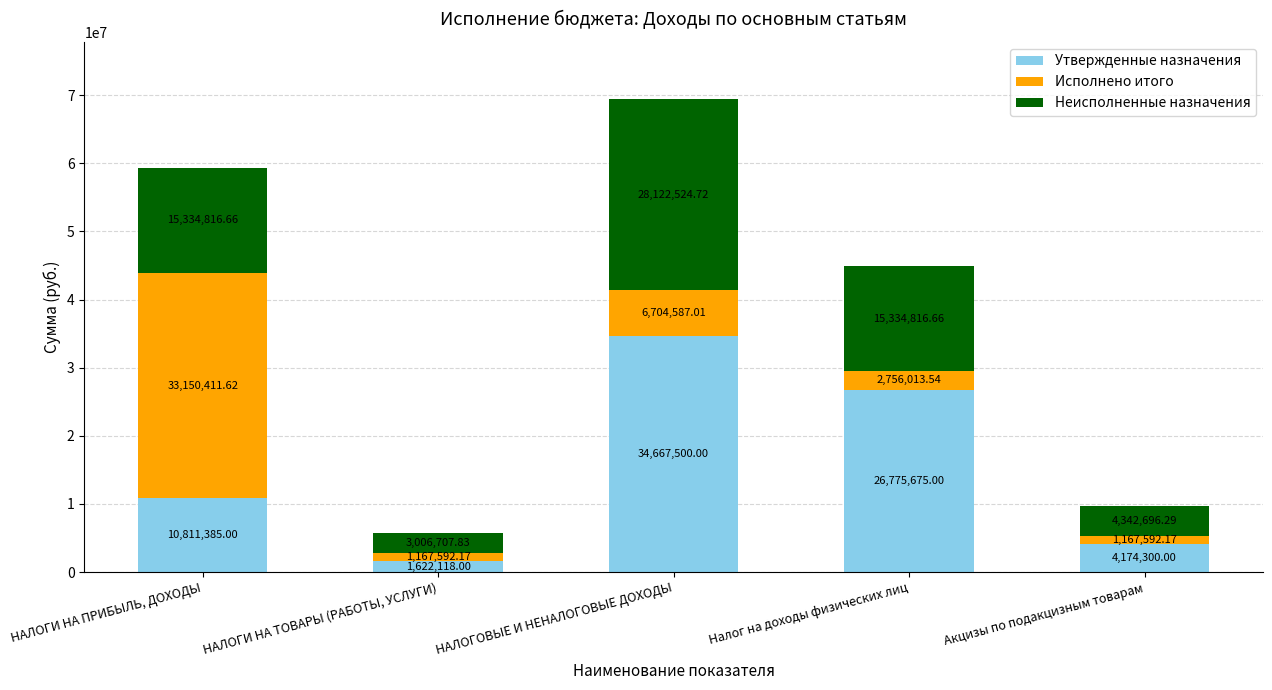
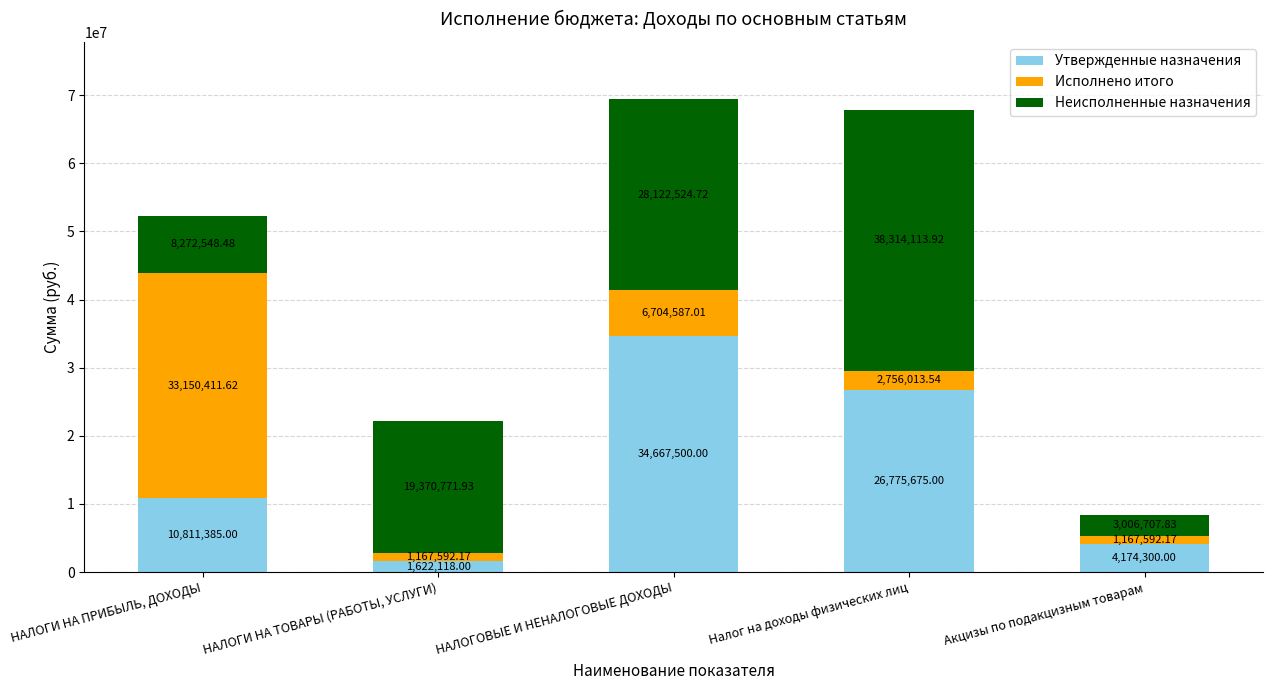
  {
    "Утвержденные назначения": {
      "НАЛОГИ НА ПРИБЫЛЬ, ДОХОДЫ": "10,811,385.00",
      "НАЛОГИ НА ТОВАРЫ (РАБОТЫ, УСЛУГИ)": "1,622,118.00",
      "НАЛОГОВЫЕ И НЕНАЛОГОВЫЕ ДОХОДЫ": "34,667,500.00",
      "Налог на доходы физических лиц": "26,775,675.00",
      "Акцизы по подакцизным товарам": "4,174,300.00"
    },
    "Исполнено итого": {
      "НАЛОГИ НА ПРИБЫЛЬ, ДОХОДЫ": "33,150,411.62",
      "НАЛОГИ НА ТОВАРЫ (РАБОТЫ, УСЛУГИ)": "1,167,592.17",
      "НАЛОГОВЫЕ И НЕНАЛОГОВЫЕ ДОХОДЫ": "6,704,587.01",
      "Налог на доходы физических лиц": "2,756,013.54",
      "Акцизы по подакцизным товарам": "1,167,592.17"
    },
    "Неисполненные назначения": {
-     "НАЛОГИ НА ПРИБЫЛЬ, ДОХОДЫ": "15,334,816.66",
-     "НАЛОГИ НА ТОВАРЫ (РАБОТЫ, УСЛУГИ)": "3,006,707.83",
+     "НАЛОГИ НА ПРИБЫЛЬ, ДОХОДЫ": "8,272,548.48",
+     "НАЛОГИ НА ТОВАРЫ (РАБОТЫ, УСЛУГИ)": "19,370,771.93",
      "НАЛОГОВЫЕ И НЕНАЛОГОВЫЕ ДОХОДЫ": "28,122,524.72",
-     "Налог на доходы физических лиц": "15,334,816.66",
-     "Акцизы по подакцизным товарам": "4,342,696.29"
+     "Налог на доходы физических лиц": "38,314,113.92",
+     "Акцизы по подакцизным товарам": "3,006,707.83"
    }
  }
